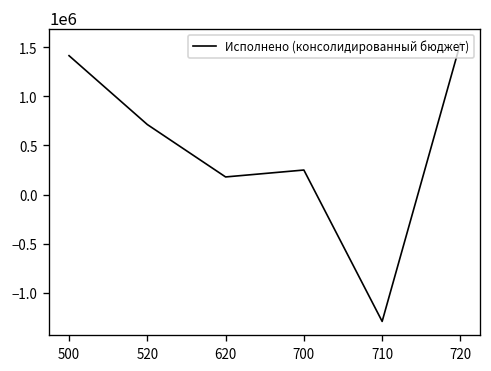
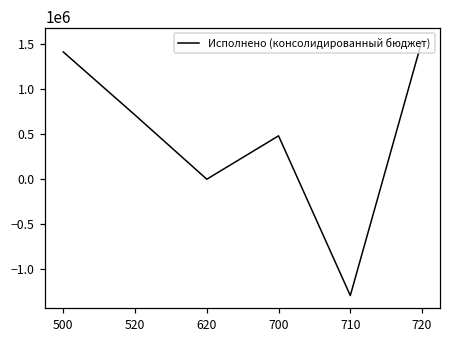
  {
    "500": 1400000,
    "520": 700000,
-   "620": 200000,
-   "700": 200000,
+   "620": 0,
+   "700": 500000,
    "710": -1300000
  }
